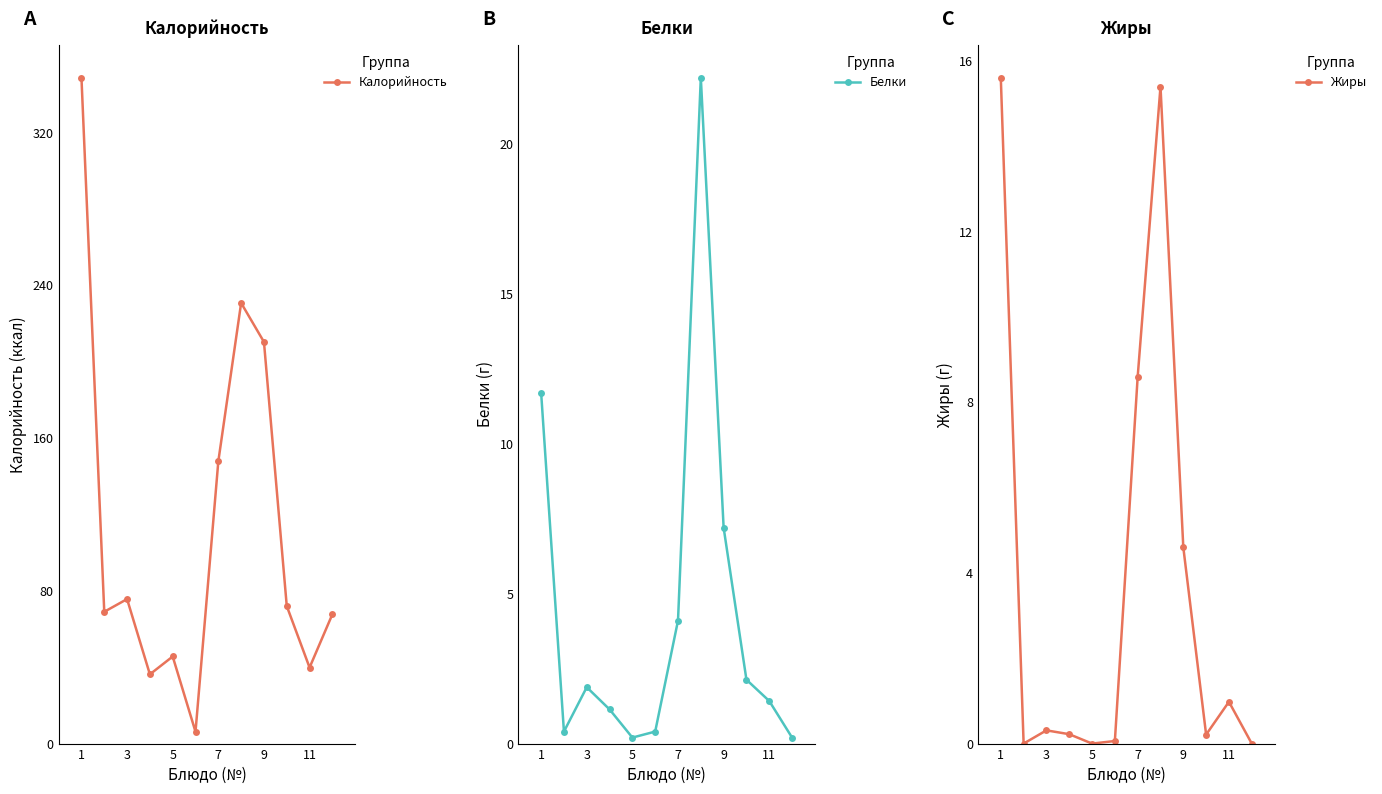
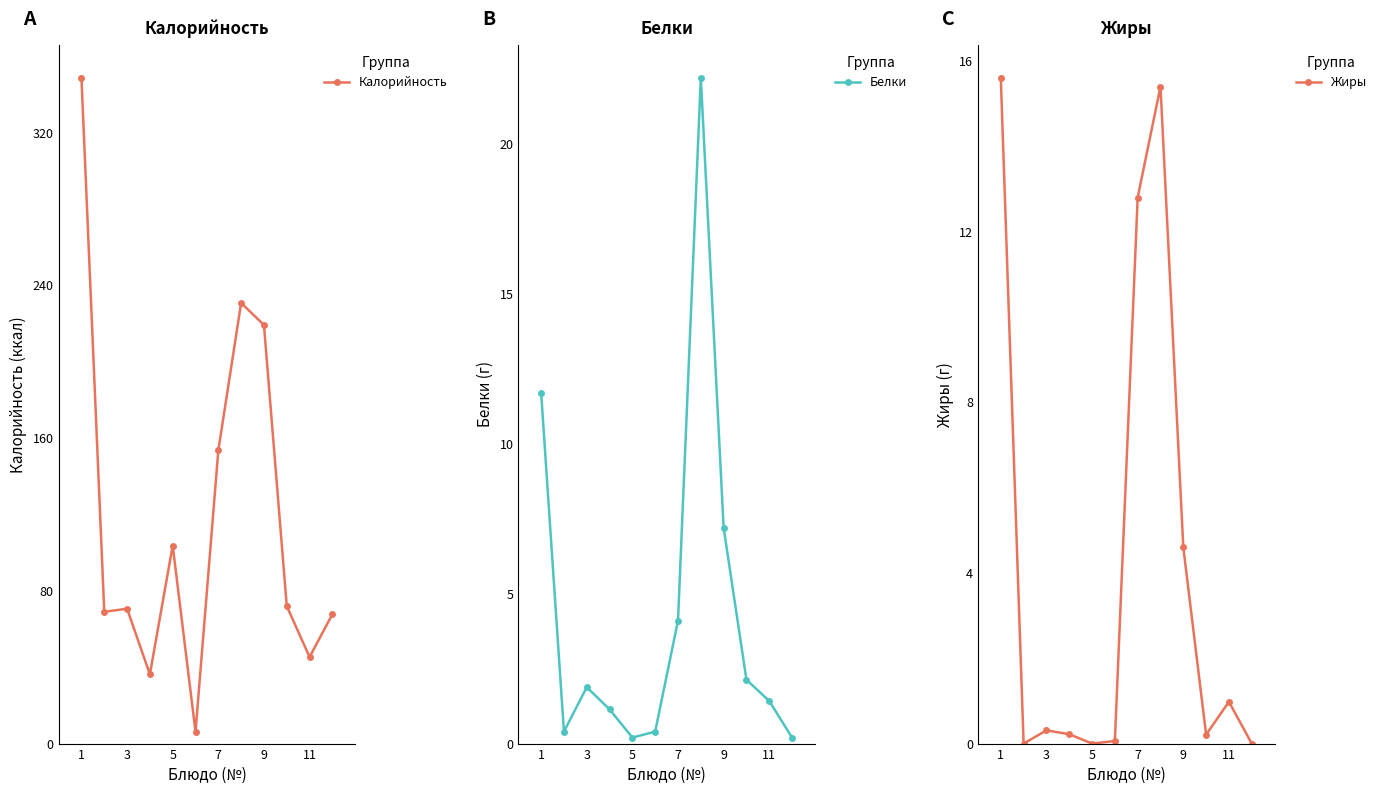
  {
    "Калорийность": {
      "1": 349,
-     "3": 76,
-     "5": 46,
-     "7": 148,
-     "9": 210,
-     "11": 40
+     "3": 71,
+     "5": 104,
+     "7": 154,
+     "9": 219,
+     "11": 45
    },
    "Белки": {
      "1": 11.7,
      "3": 1.9,
      "5": 0.2,
      "7": 4.1,
      "9": 7.2,
      "11": 1.4
    },
    "Жиры": {
      "1": 15.6,
      "3": 0.3,
      "5": 0.0,
-     "7": 8.6,
+     "7": 12.8,
      "9": 4.6,
      "11": 1.0
    }
  }
